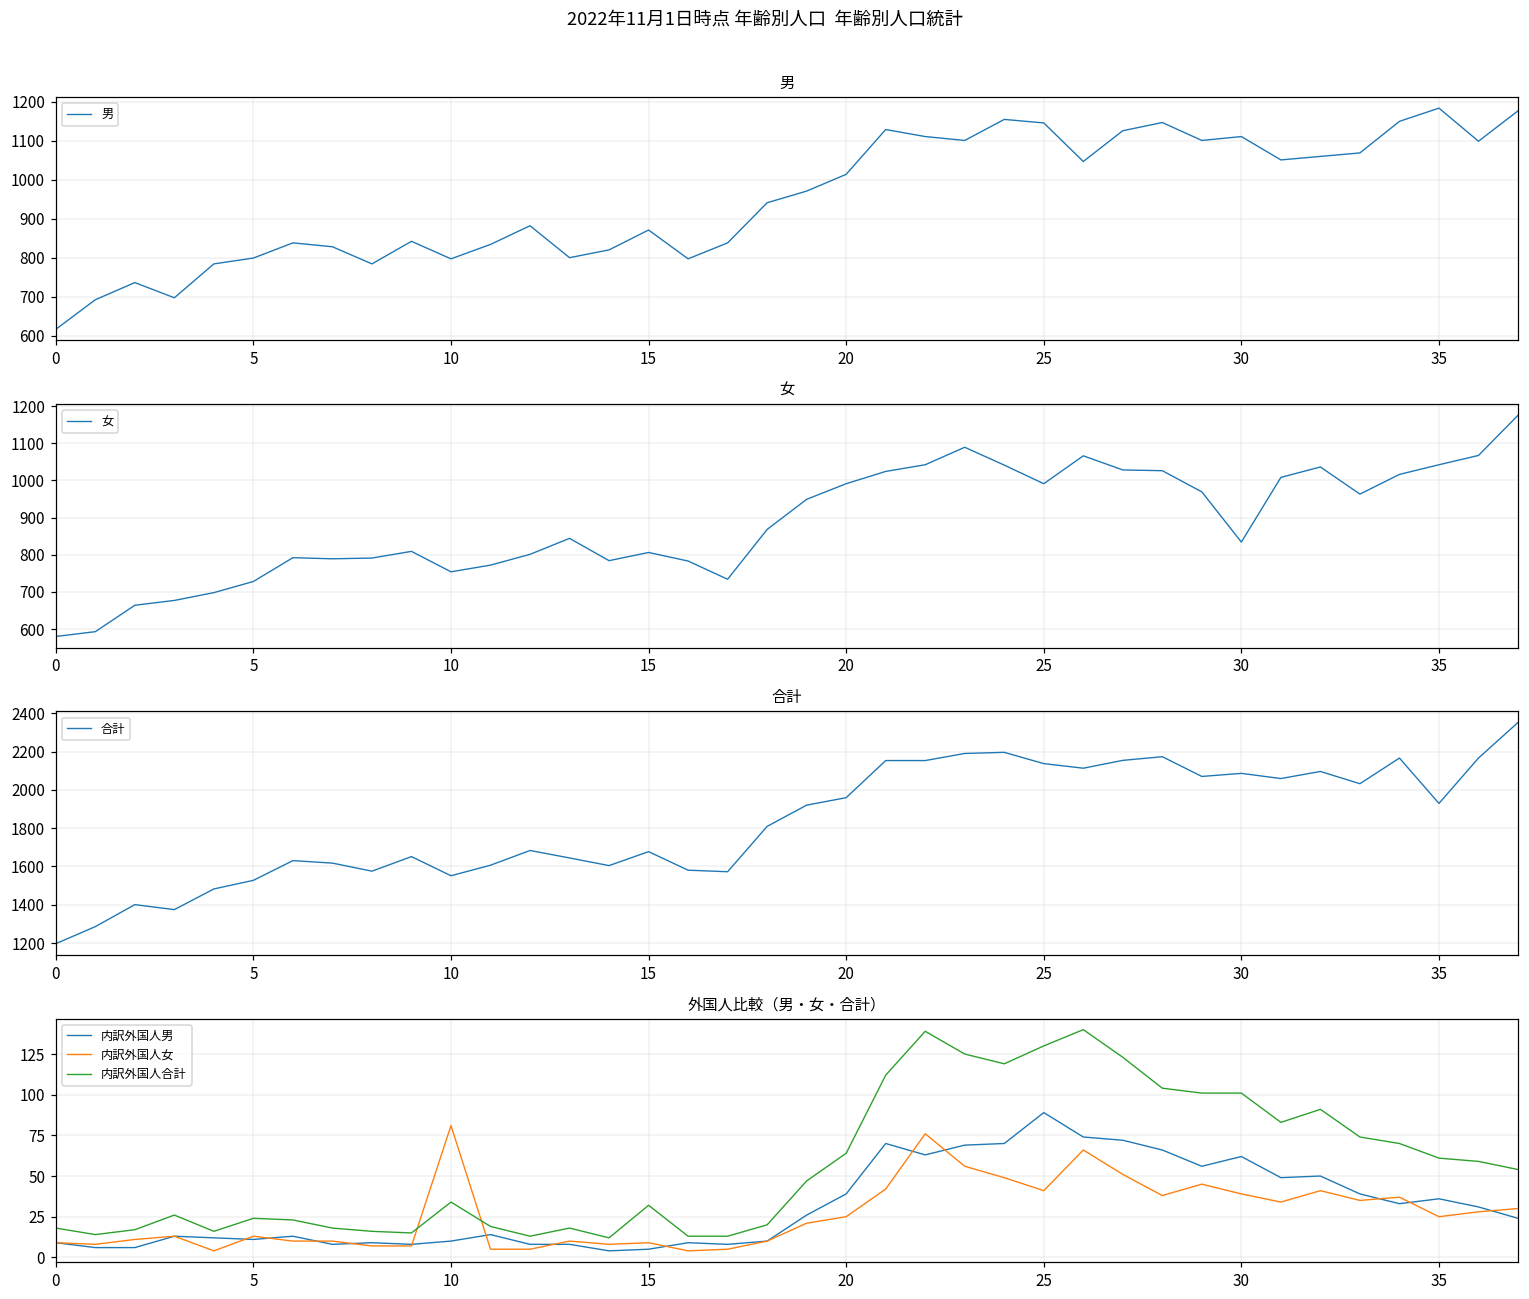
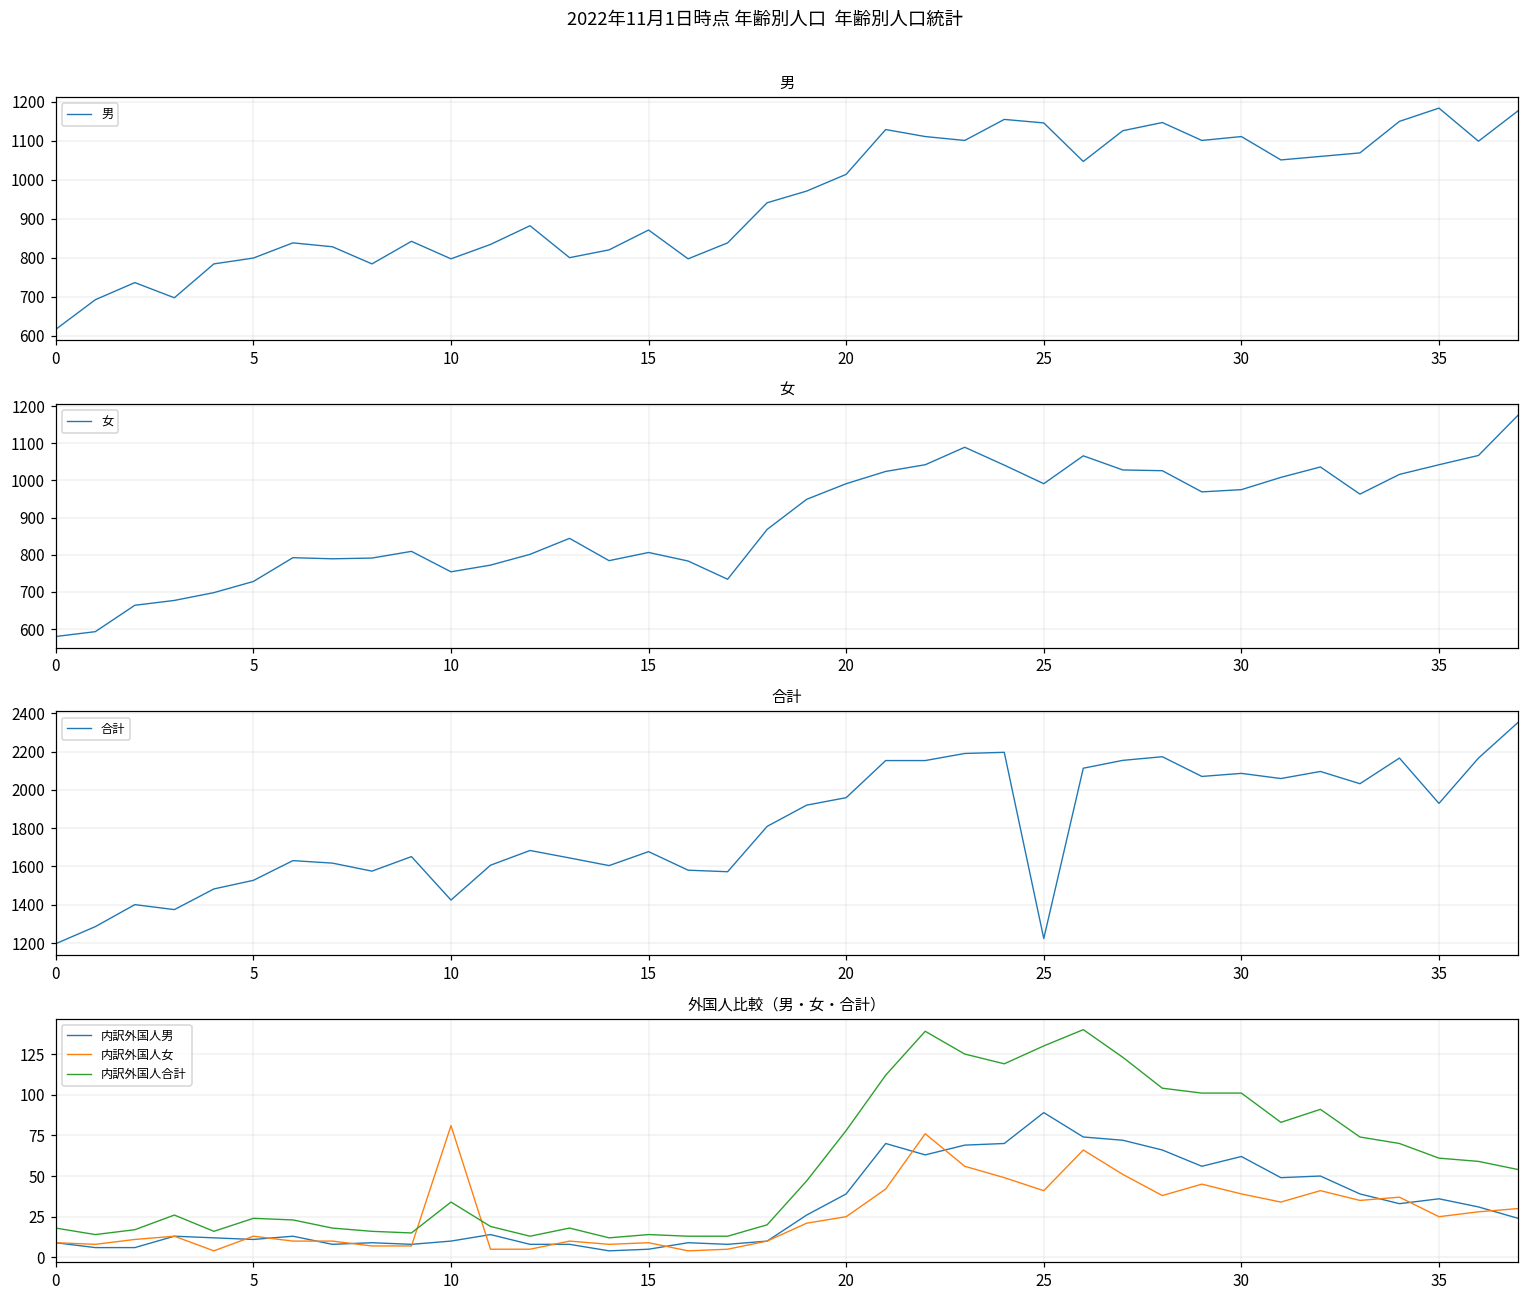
  {
    "男": {
      "0": 620,
      "5": 800,
      "10": 800,
      "15": 870,
      "20": 1010,
      "25": 1150,
      "30": 1110,
      "35": 1180
    },
    "女": {
      "0": 580,
      "5": 730,
      "10": 750,
      "15": 810,
      "20": 990,
      "25": 990,
-     "30": 830,
+     "30": 980,
      "35": 1040
    },
    "合計": {
      "0": 1200,
      "5": 1530,
-     "10": 1550,
+     "10": 1420,
      "15": 1680,
      "20": 1960,
-     "25": 2140,
+     "25": 1220,
      "30": 2090,
      "35": 1930
    },
    "外国人比較（男・女・合計）": {
      "内訳外国人男": {
        "5": 11,
        "10": 10,
        "15": 5,
        "20": 39,
        "25": 89,
        "30": 62,
        "35": 36
      },
      "内訳外国人女": {
        "5": 13,
        "10": 81,
        "15": 9,
        "20": 25,
        "25": 41,
        "30": 39,
        "35": 25
      },
      "内訳外国人合計": {
        "0": 18,
        "5": 24,
        "10": 34,
-       "15": 32,
-       "20": 64,
+       "15": 14,
+       "20": 78,
        "25": 130,
        "30": 101,
        "35": 61
      }
    }
  }
